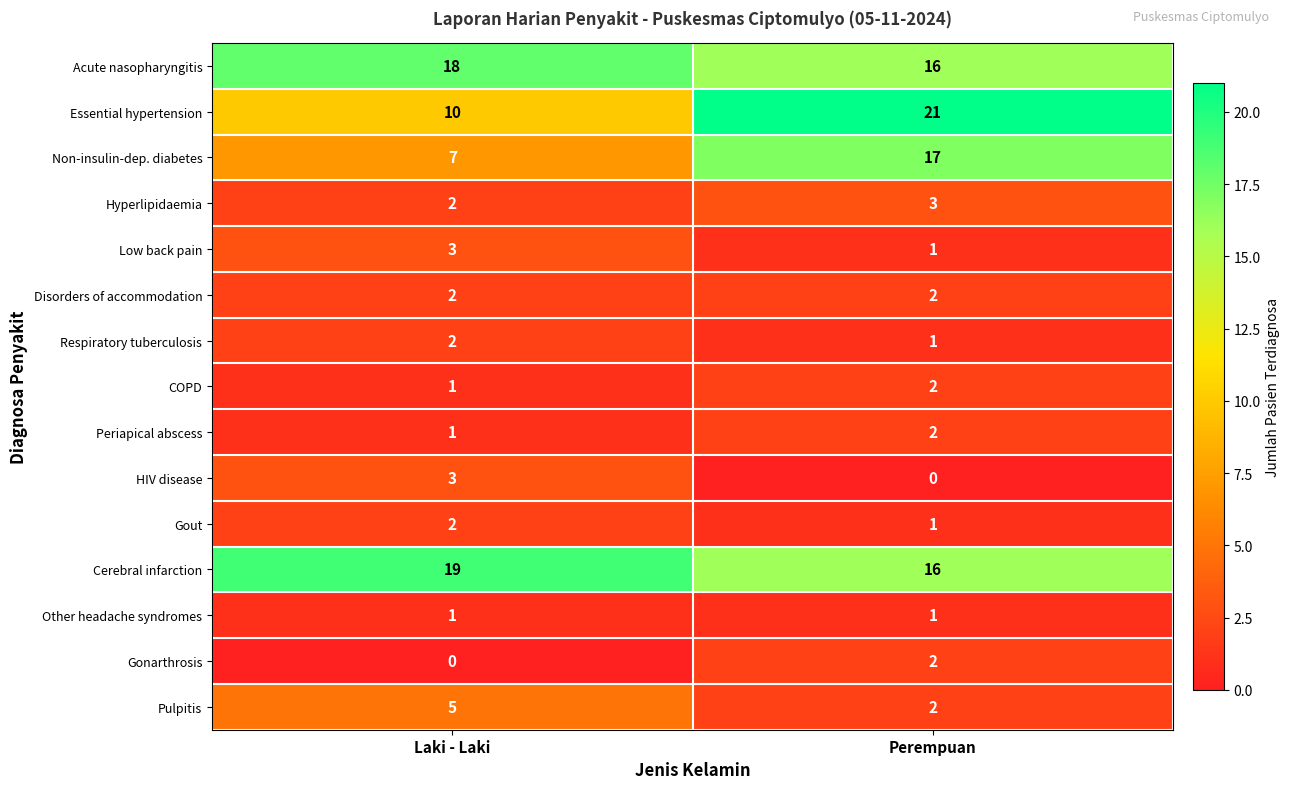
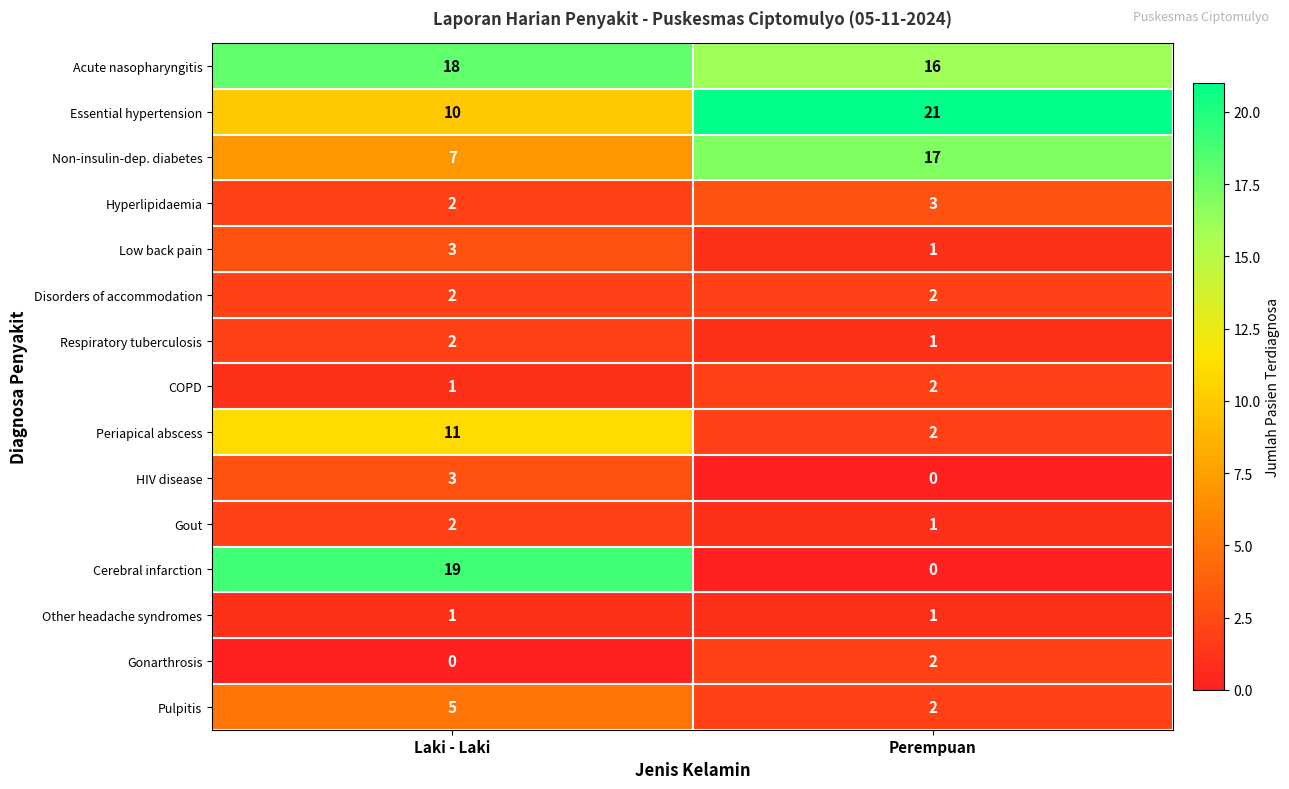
  {
    "Acute nasopharyngitis": {
      "Laki - Laki": 18,
      "Perempuan": 16
    },
    "Essential hypertension": {
      "Laki - Laki": 10,
      "Perempuan": 21
    },
    "Non-insulin-dep. diabetes": {
      "Laki - Laki": 7,
      "Perempuan": 17
    },
    "Hyperlipidaemia": {
      "Laki - Laki": 2,
      "Perempuan": 3
    },
    "Low back pain": {
      "Laki - Laki": 3,
      "Perempuan": 1
    },
    "Disorders of accommodation": {
      "Laki - Laki": 2,
      "Perempuan": 2
    },
    "Respiratory tuberculosis": {
      "Laki - Laki": 2,
      "Perempuan": 1
    },
    "COPD": {
      "Laki - Laki": 1,
      "Perempuan": 2
    },
    "Periapical abscess": {
-     "Laki - Laki": 1,
+     "Laki - Laki": 11,
      "Perempuan": 2
    },
    "HIV disease": {
      "Laki - Laki": 3,
      "Perempuan": 0
    },
    "Gout": {
      "Laki - Laki": 2,
      "Perempuan": 1
    },
    "Cerebral infarction": {
      "Laki - Laki": 19,
-     "Perempuan": 16
+     "Perempuan": 0
    },
    "Other headache syndromes": {
      "Laki - Laki": 1,
      "Perempuan": 1
    },
    "Gonarthrosis": {
      "Laki - Laki": 0,
      "Perempuan": 2
    },
    "Pulpitis": {
      "Laki - Laki": 5,
      "Perempuan": 2
    }
  }
